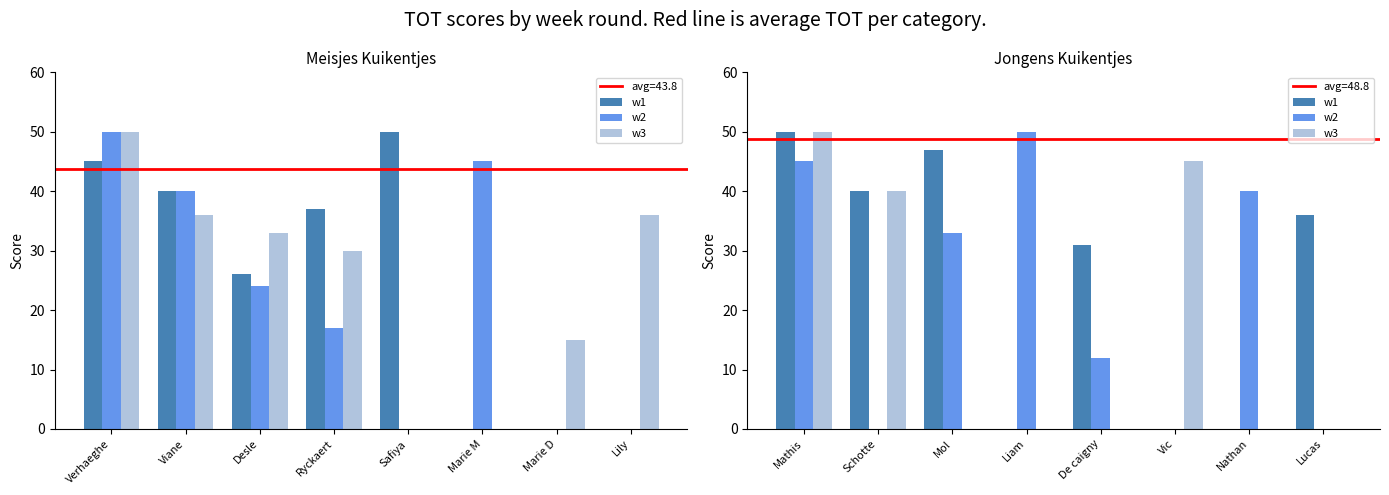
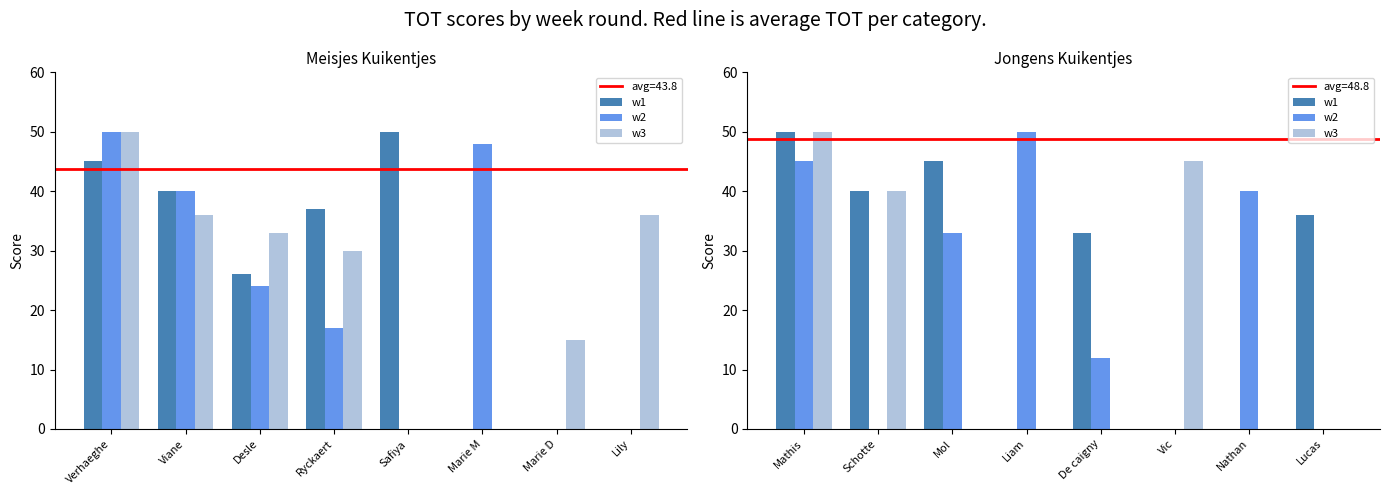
  {
    "Meisjes Kuikentjes": {
      "w1": {
        "Verhaeghe": 45,
        "Viane": 40,
        "Desle": 26,
        "Ryckaert": 37,
        "Safiya": 50,
        "Marie M": 0,
        "Marie D": 0,
        "Lily": 0
      },
      "w2": {
        "Verhaeghe": 50,
        "Viane": 40,
        "Desle": 24,
        "Ryckaert": 17,
        "Safiya": 0,
-       "Marie M": 45,
+       "Marie M": 48,
        "Marie D": 0,
        "Lily": 0
      },
      "w3": {
        "Verhaeghe": 50,
        "Viane": 36,
        "Desle": 33,
        "Ryckaert": 30,
        "Safiya": 0,
        "Marie M": 0,
        "Marie D": 15,
        "Lily": 36
      }
    },
    "Jongens Kuikentjes": {
      "w1": {
        "Mathis": 50,
        "Schotte": 40,
-       "Mol": 47,
+       "Mol": 45,
        "Liam": 0,
-       "De caigny": 31,
+       "De caigny": 33,
        "Vic": 0,
        "Nathan": 0,
        "Lucas": 36
      },
      "w2": {
        "Mathis": 45,
        "Schotte": 0,
        "Mol": 33,
        "Liam": 50,
        "De caigny": 12,
        "Vic": 0,
        "Nathan": 40,
        "Lucas": 0
      },
      "w3": {
        "Mathis": 50,
        "Schotte": 40,
        "Mol": 0,
        "Liam": 0,
        "De caigny": 0,
        "Vic": 45,
        "Nathan": 0,
        "Lucas": 0
      }
    }
  }
